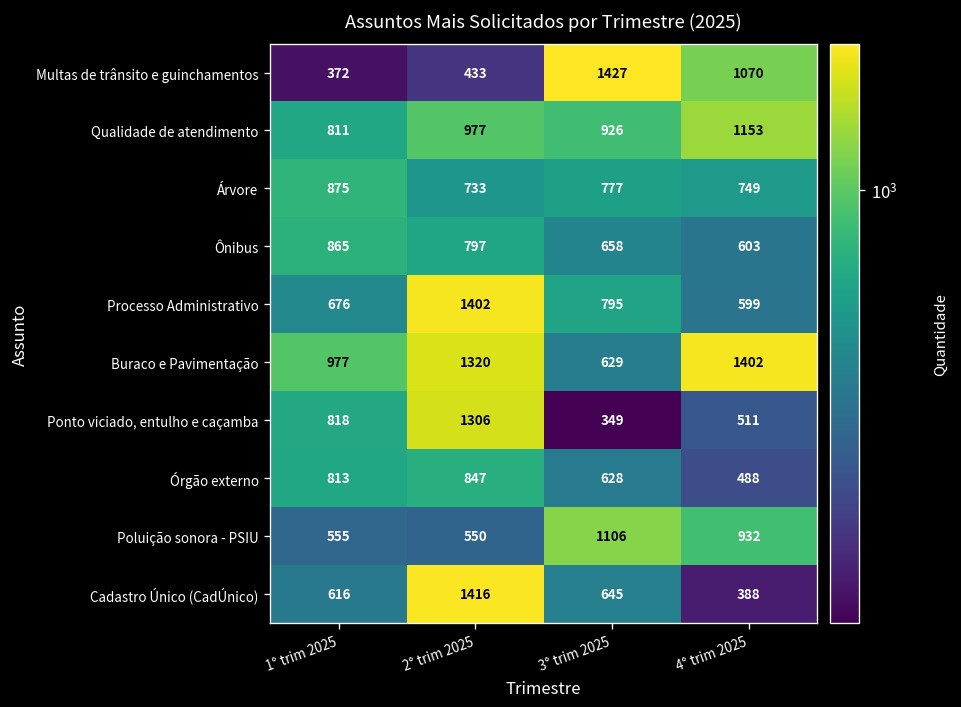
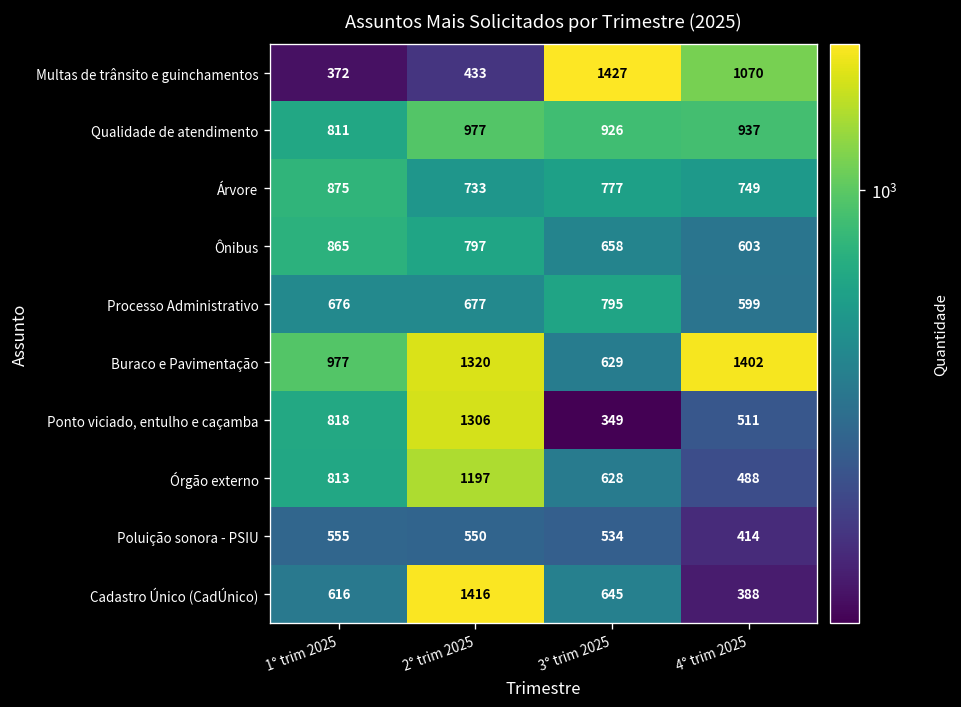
  {
    "Multas de trânsito e guinchamentos": {
      "1° trim 2025": 372,
      "2° trim 2025": 433,
      "3° trim 2025": 1427,
      "4° trim 2025": 1070
    },
    "Qualidade de atendimento": {
      "1° trim 2025": 811,
      "2° trim 2025": 977,
      "3° trim 2025": 926,
-     "4° trim 2025": 1153
+     "4° trim 2025": 937
    },
    "Árvore": {
      "1° trim 2025": 875,
      "2° trim 2025": 733,
      "3° trim 2025": 777,
      "4° trim 2025": 749
    },
    "Ônibus": {
      "1° trim 2025": 865,
      "2° trim 2025": 797,
      "3° trim 2025": 658,
      "4° trim 2025": 603
    },
    "Processo Administrativo": {
      "1° trim 2025": 676,
-     "2° trim 2025": 1402,
+     "2° trim 2025": 677,
      "3° trim 2025": 795,
      "4° trim 2025": 599
    },
    "Buraco e Pavimentação": {
      "1° trim 2025": 977,
      "2° trim 2025": 1320,
      "3° trim 2025": 629,
      "4° trim 2025": 1402
    },
    "Ponto viciado, entulho e caçamba": {
      "1° trim 2025": 818,
      "2° trim 2025": 1306,
      "3° trim 2025": 349,
      "4° trim 2025": 511
    },
    "Órgão externo": {
      "1° trim 2025": 813,
-     "2° trim 2025": 847,
+     "2° trim 2025": 1197,
      "3° trim 2025": 628,
      "4° trim 2025": 488
    },
    "Poluição sonora - PSIU": {
      "1° trim 2025": 555,
      "2° trim 2025": 550,
-     "3° trim 2025": 1106,
-     "4° trim 2025": 932
+     "3° trim 2025": 534,
+     "4° trim 2025": 414
    },
    "Cadastro Único (CadÚnico)": {
      "1° trim 2025": 616,
      "2° trim 2025": 1416,
      "3° trim 2025": 645,
      "4° trim 2025": 388
    }
  }
